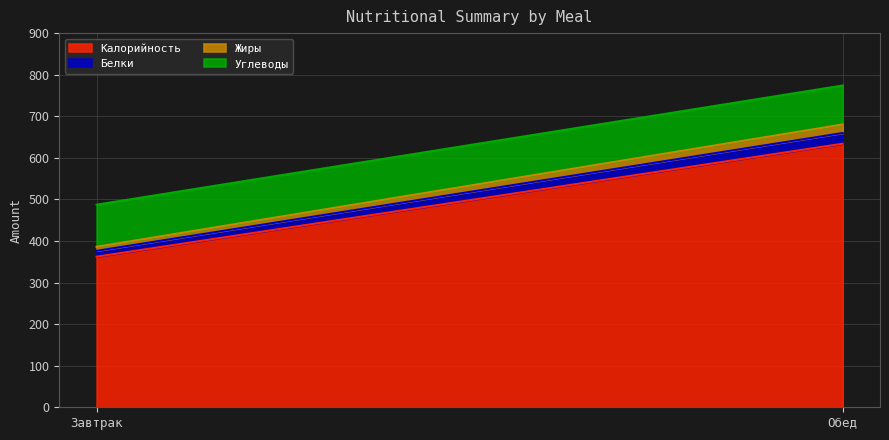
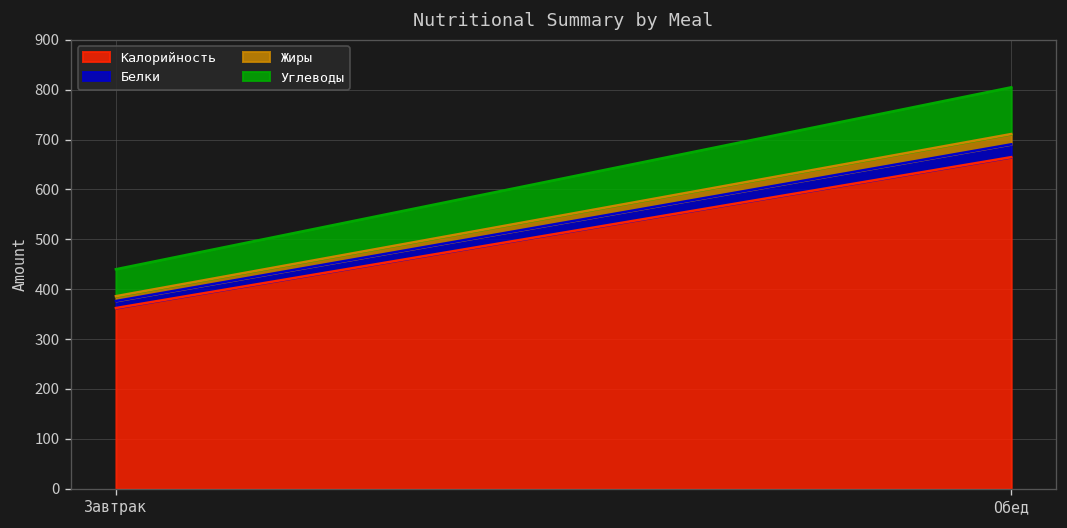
  {
    "Калорийность": {
      "Завтрак": 360,
-     "Обед": 630
+     "Обед": 660
    },
    "Белки": {
      "Завтрак": 10,
      "Обед": 30
    },
    "Жиры": {
      "Завтрак": 10,
      "Обед": 20
    },
    "Углеводы": {
-     "Завтрак": 100,
+     "Завтрак": 50,
      "Обед": 90
    }
  }
